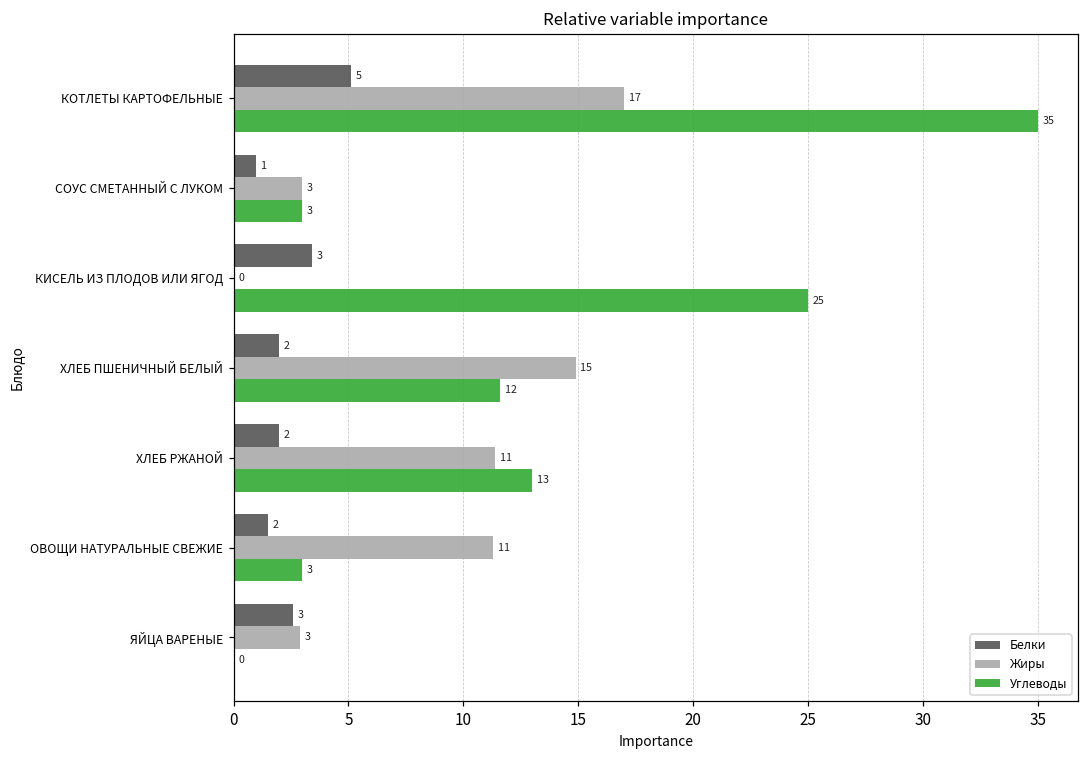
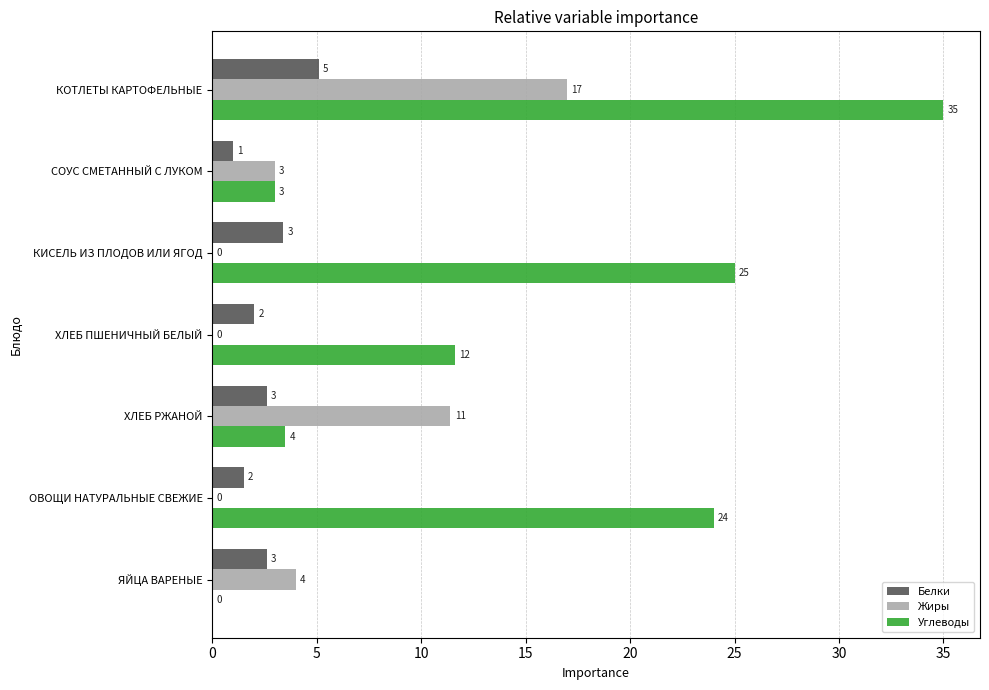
  {
    "Белки": {
      "КОТЛЕТЫ КАРТОФЕЛЬНЫЕ": 5,
      "СОУС СМЕТАННЫЙ С ЛУКОМ": 1,
      "КИСЕЛЬ ИЗ ПЛОДОВ ИЛИ ЯГОД": 3,
      "ХЛЕБ ПШЕНИЧНЫЙ БЕЛЫЙ": 2,
-     "ХЛЕБ РЖАНОЙ": 2,
+     "ХЛЕБ РЖАНОЙ": 3,
      "ОВОЩИ НАТУРАЛЬНЫЕ СВЕЖИЕ": 2,
      "ЯЙЦА ВАРЕНЫЕ": 3
    },
    "Жиры": {
      "КОТЛЕТЫ КАРТОФЕЛЬНЫЕ": 17,
      "СОУС СМЕТАННЫЙ С ЛУКОМ": 3,
      "КИСЕЛЬ ИЗ ПЛОДОВ ИЛИ ЯГОД": 0,
-     "ХЛЕБ ПШЕНИЧНЫЙ БЕЛЫЙ": 15,
+     "ХЛЕБ ПШЕНИЧНЫЙ БЕЛЫЙ": 0,
      "ХЛЕБ РЖАНОЙ": 11,
-     "ОВОЩИ НАТУРАЛЬНЫЕ СВЕЖИЕ": 11,
-     "ЯЙЦА ВАРЕНЫЕ": 3
+     "ОВОЩИ НАТУРАЛЬНЫЕ СВЕЖИЕ": 0,
+     "ЯЙЦА ВАРЕНЫЕ": 4
    },
    "Углеводы": {
      "КОТЛЕТЫ КАРТОФЕЛЬНЫЕ": 35,
      "СОУС СМЕТАННЫЙ С ЛУКОМ": 3,
      "КИСЕЛЬ ИЗ ПЛОДОВ ИЛИ ЯГОД": 25,
      "ХЛЕБ ПШЕНИЧНЫЙ БЕЛЫЙ": 12,
-     "ХЛЕБ РЖАНОЙ": 13,
-     "ОВОЩИ НАТУРАЛЬНЫЕ СВЕЖИЕ": 3,
+     "ХЛЕБ РЖАНОЙ": 4,
+     "ОВОЩИ НАТУРАЛЬНЫЕ СВЕЖИЕ": 24,
      "ЯЙЦА ВАРЕНЫЕ": 0
    }
  }
